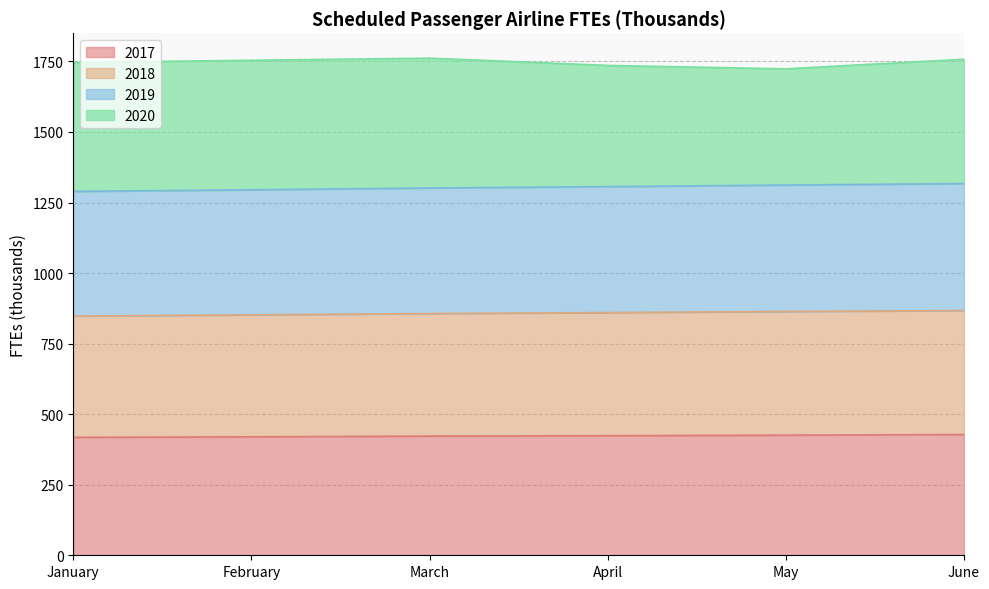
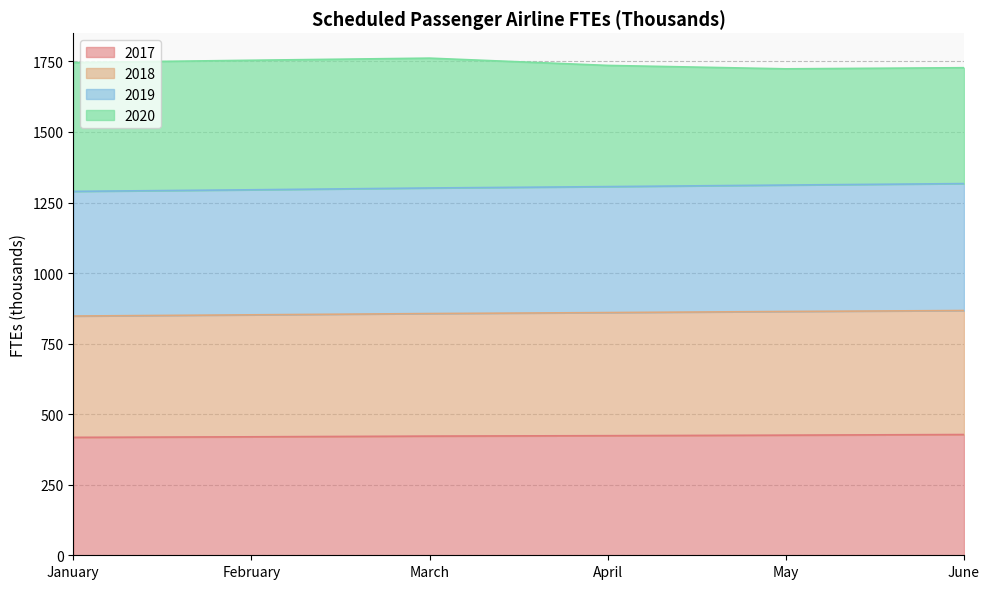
  {
    "2019": {
      "January": 440,
      "February": 440,
      "March": 440,
      "April": 450,
      "May": 450,
      "June": 450
    },
    "2020": {
      "January": 460,
      "February": 460,
      "March": 460,
      "April": 430,
      "May": 410,
-     "June": 440
+     "June": 410
    }
  }
